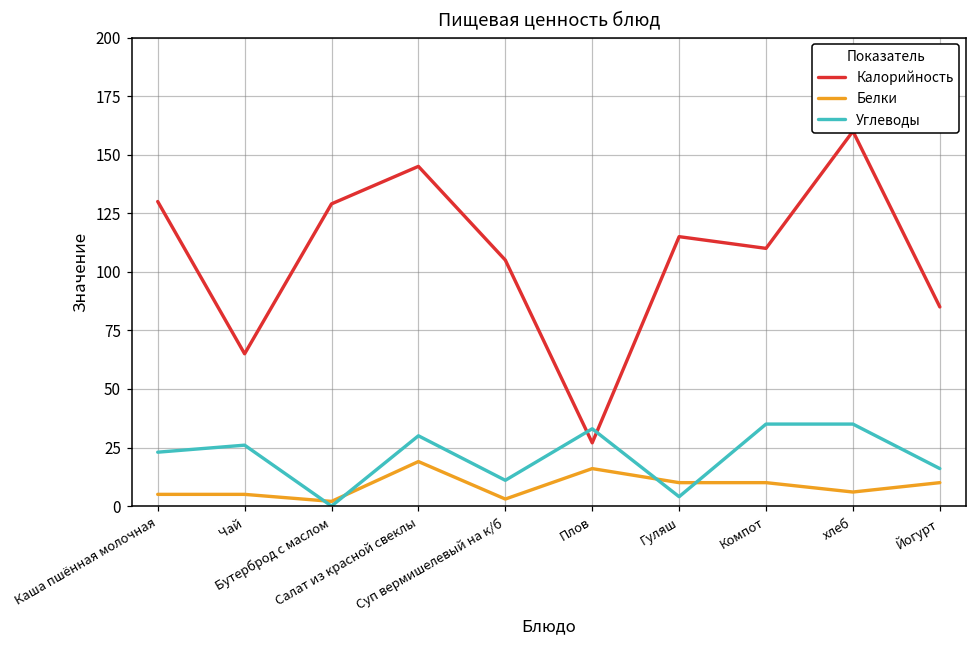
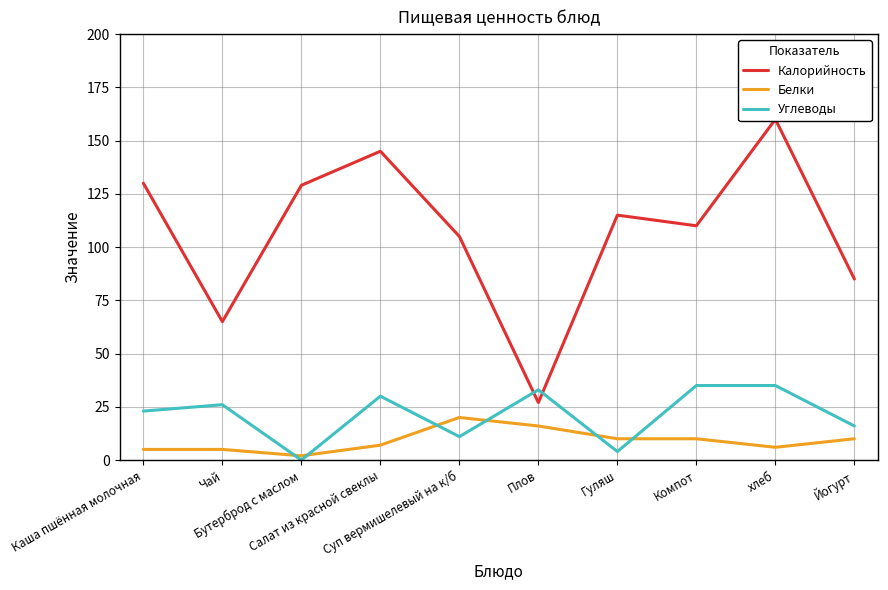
  {
    "Калорийность": {
      "Каша пшённая молочная": 130,
      "Чай": 65,
      "Бутерброд с маслом": 129,
      "Салат из красной свеклы": 145,
      "Суп вермишелевый на к/б": 105,
      "Плов": 27,
      "Гуляш": 115,
      "Компот": 110,
      "Йогурт": 85
    },
    "Белки": {
      "Каша пшённая молочная": 5,
      "Чай": 5,
      "Бутерброд с маслом": 2,
-     "Салат из красной свеклы": 19,
-     "Суп вермишелевый на к/б": 3,
+     "Салат из красной свеклы": 7,
+     "Суп вермишелевый на к/б": 20,
      "Плов": 16,
      "Гуляш": 10,
      "Компот": 10,
      "хлеб": 6,
      "Йогурт": 10
    },
    "Углеводы": {
      "Каша пшённая молочная": 23,
      "Чай": 26,
      "Бутерброд с маслом": 0,
      "Салат из красной свеклы": 30,
      "Суп вермишелевый на к/б": 11,
      "Плов": 33,
      "Гуляш": 4,
      "Компот": 35,
      "хлеб": 35,
      "Йогурт": 16
    }
  }
